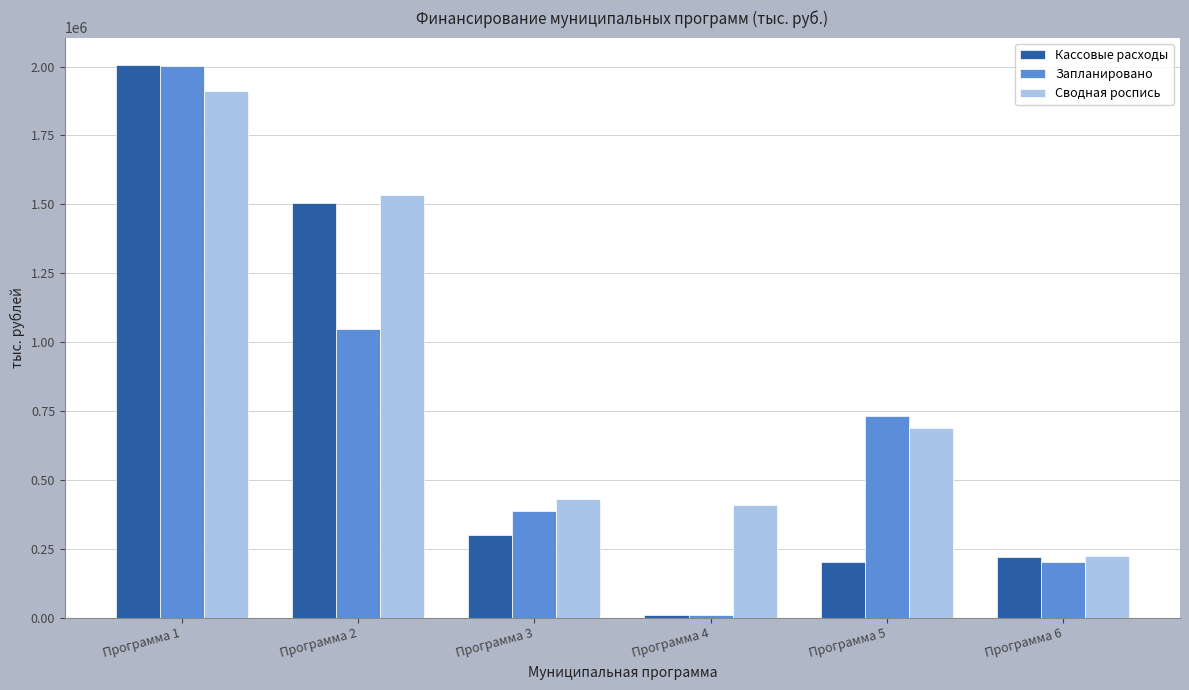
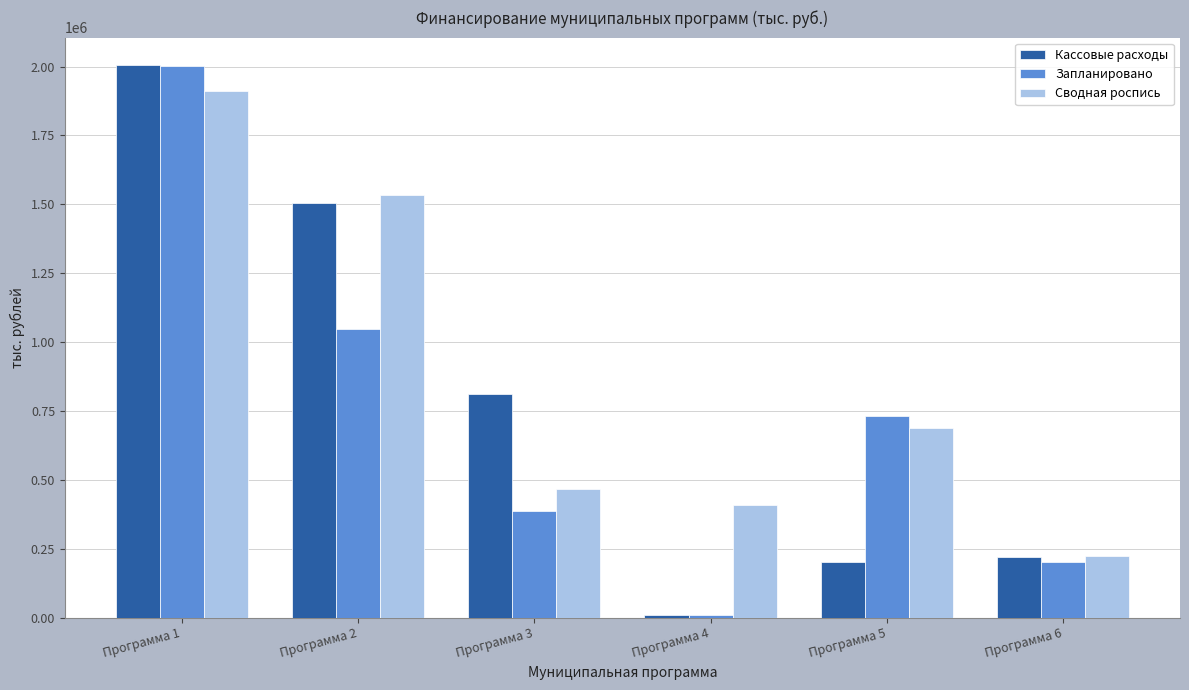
  {
    "Кассовые расходы": {
      "Программа 1": 2000000,
      "Программа 2": 1500000,
-     "Программа 3": 300000,
+     "Программа 3": 810000,
      "Программа 5": 200000,
      "Программа 6": 220000
    },
    "Запланировано": {
      "Программа 1": 2000000,
      "Программа 2": 1050000,
      "Программа 3": 390000,
      "Программа 4": 10000,
      "Программа 5": 730000,
      "Программа 6": 200000
    },
    "Сводная роспись": {
      "Программа 1": 1910000,
      "Программа 2": 1540000,
-     "Программа 3": 430000,
+     "Программа 3": 470000,
      "Программа 4": 410000,
      "Программа 5": 690000,
      "Программа 6": 220000
    }
  }
